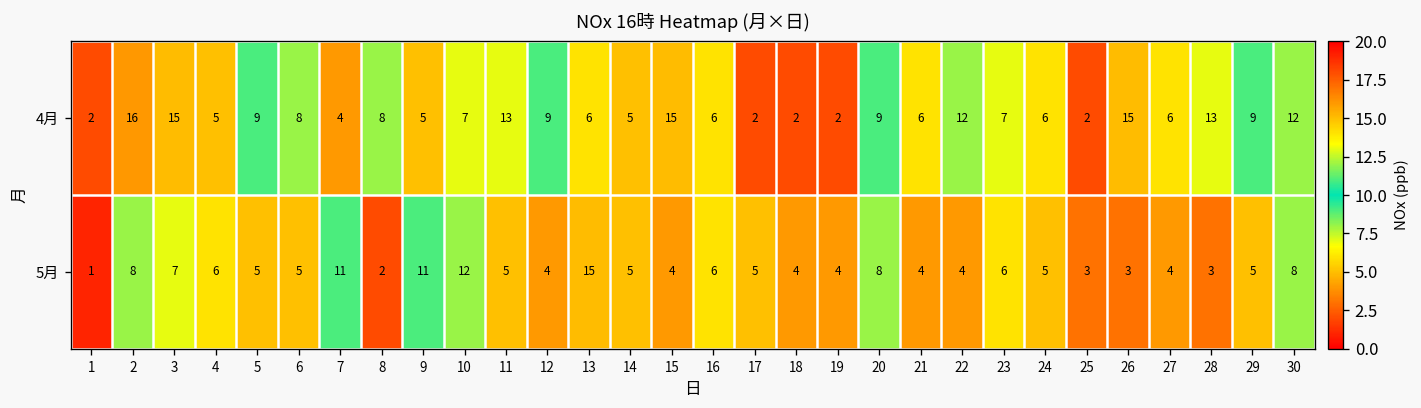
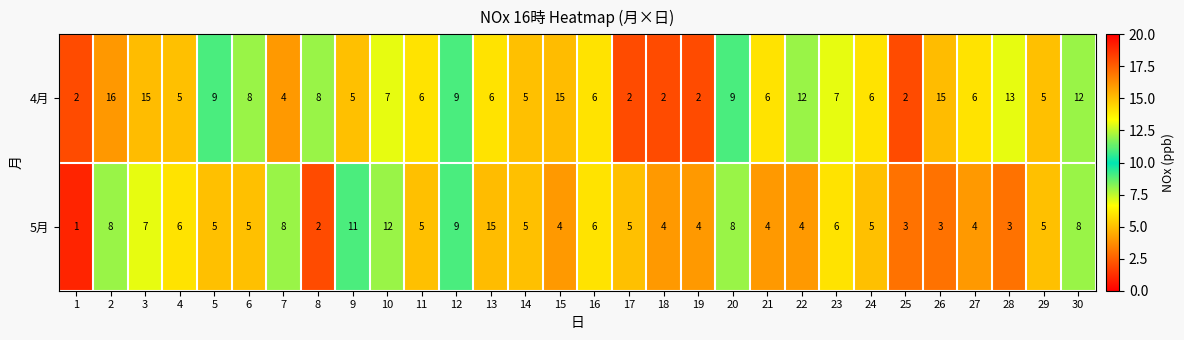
  {
    "4月": {
      "1": 2,
      "2": 16,
      "3": 15,
      "4": 5,
      "5": 9,
      "6": 8,
      "7": 4,
      "8": 8,
      "9": 5,
      "10": 7,
-     "11": 13,
+     "11": 6,
      "12": 9,
      "13": 6,
      "14": 5,
      "15": 15,
      "16": 6,
      "17": 2,
      "18": 2,
      "19": 2,
      "20": 9,
      "21": 6,
      "22": 12,
      "23": 7,
      "24": 6,
      "25": 2,
      "26": 15,
      "27": 6,
      "28": 13,
-     "29": 9,
+     "29": 5,
      "30": 12
    },
    "5月": {
      "1": 1,
      "2": 8,
      "3": 7,
      "4": 6,
      "5": 5,
      "6": 5,
-     "7": 11,
+     "7": 8,
      "8": 2,
      "9": 11,
      "10": 12,
      "11": 5,
-     "12": 4,
+     "12": 9,
      "13": 15,
      "14": 5,
      "15": 4,
      "16": 6,
      "17": 5,
      "18": 4,
      "19": 4,
      "20": 8,
      "21": 4,
      "22": 4,
      "23": 6,
      "24": 5,
      "25": 3,
      "26": 3,
      "27": 4,
      "28": 3,
      "29": 5,
      "30": 8
    }
  }
